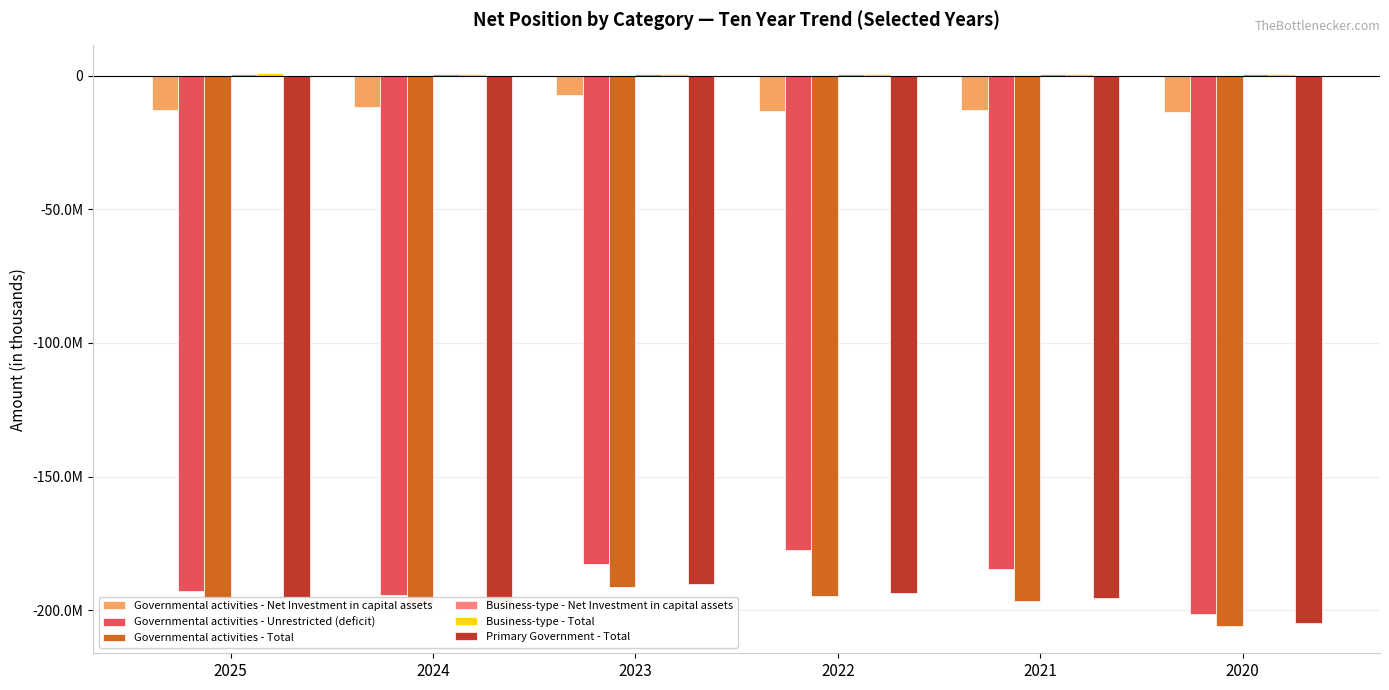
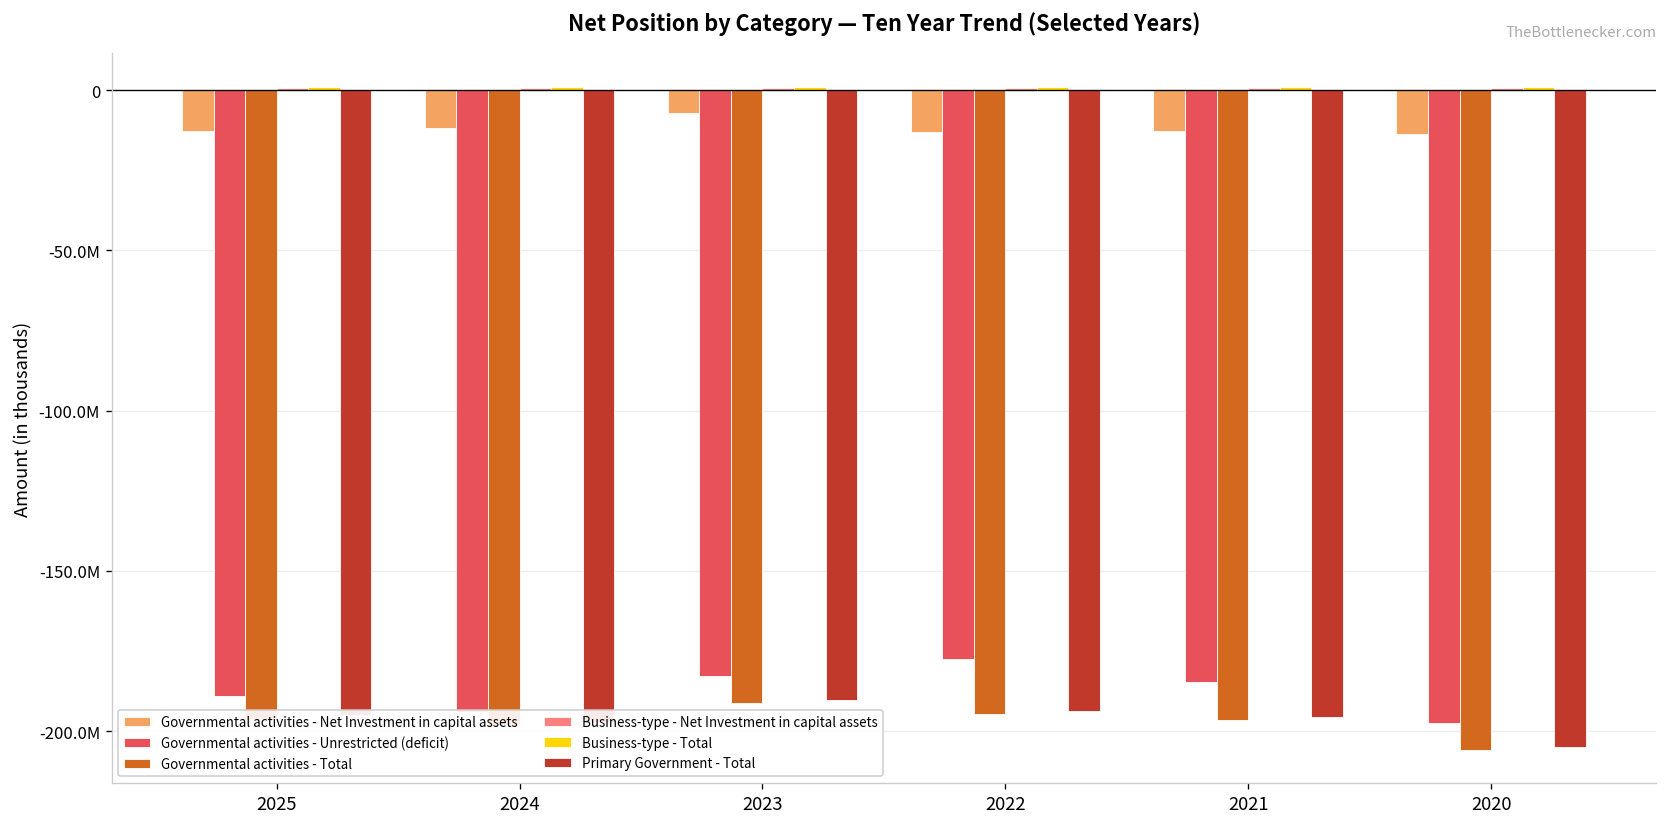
  {
    "Governmental activities - Unrestricted (deficit)": {
-     "2025": -193000000,
+     "2025": -189000000,
      "2024": -194000000,
      "2023": -183000000,
      "2022": -178000000,
      "2021": -185000000,
-     "2020": -202000000
+     "2020": -198000000
    },
    "Business-type - Total": {
      "2025": 1000000
    }
  }
